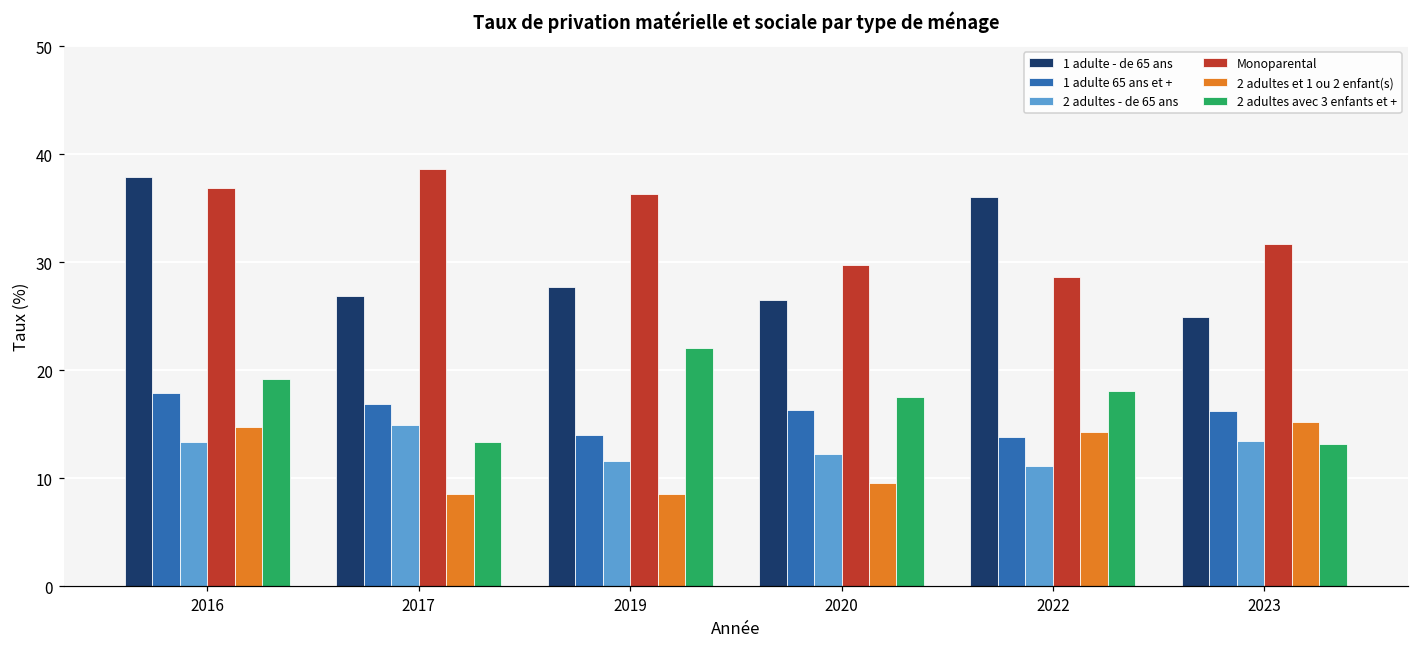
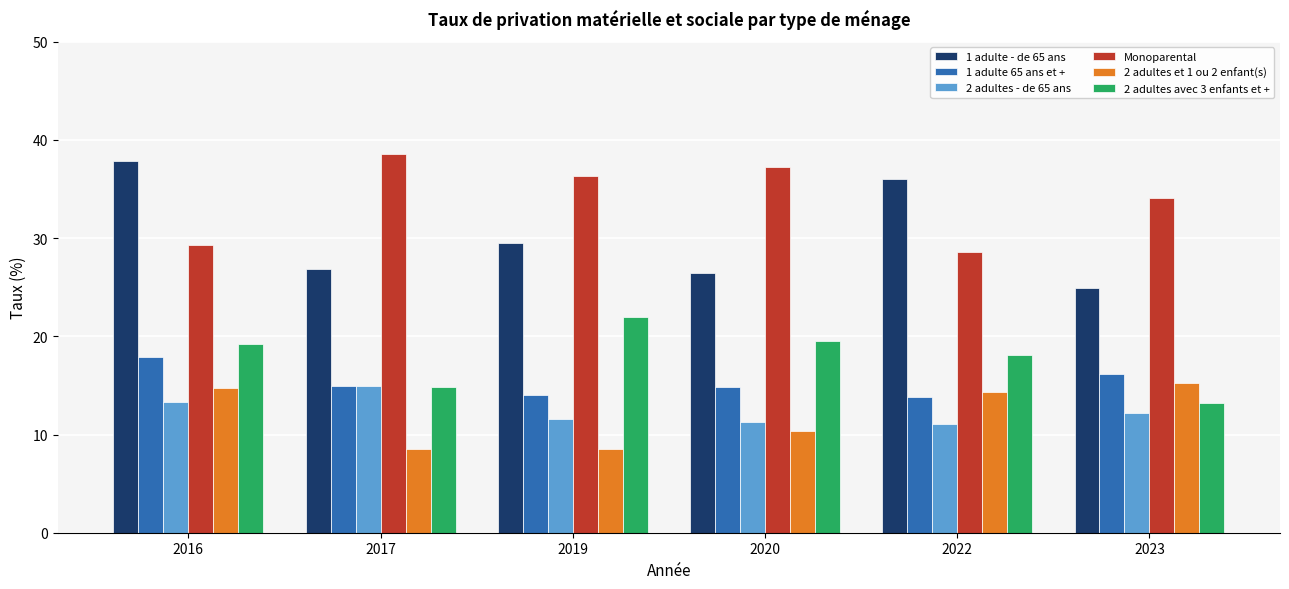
  {
    "1 adulte - de 65 ans": {
      "2016": 38,
      "2017": 27,
-     "2019": 28,
+     "2019": 30,
      "2020": 27,
      "2022": 36,
      "2023": 25
    },
    "1 adulte 65 ans et +": {
      "2016": 18,
-     "2017": 17,
+     "2017": 15,
      "2019": 14,
-     "2020": 16,
+     "2020": 15,
      "2022": 14,
      "2023": 16
    },
    "2 adultes - de 65 ans": {
      "2016": 13,
      "2017": 15,
      "2019": 12,
-     "2020": 12,
+     "2020": 11,
      "2022": 11,
-     "2023": 13
+     "2023": 12
    },
    "Monoparental": {
-     "2016": 37,
+     "2016": 29,
      "2017": 39,
      "2019": 36,
-     "2020": 30,
+     "2020": 37,
      "2022": 29,
-     "2023": 32
+     "2023": 34
    },
    "2 adultes et 1 ou 2 enfant(s)": {
      "2016": 15,
      "2017": 9,
      "2019": 9,
-     "2020": 9.5,
+     "2020": 10.4,
      "2022": 14,
      "2023": 15
    },
    "2 adultes avec 3 enfants et +": {
      "2016": 19,
-     "2017": 13,
+     "2017": 15,
      "2019": 22,
-     "2020": 18,
+     "2020": 20,
      "2022": 18,
      "2023": 13
    }
  }
